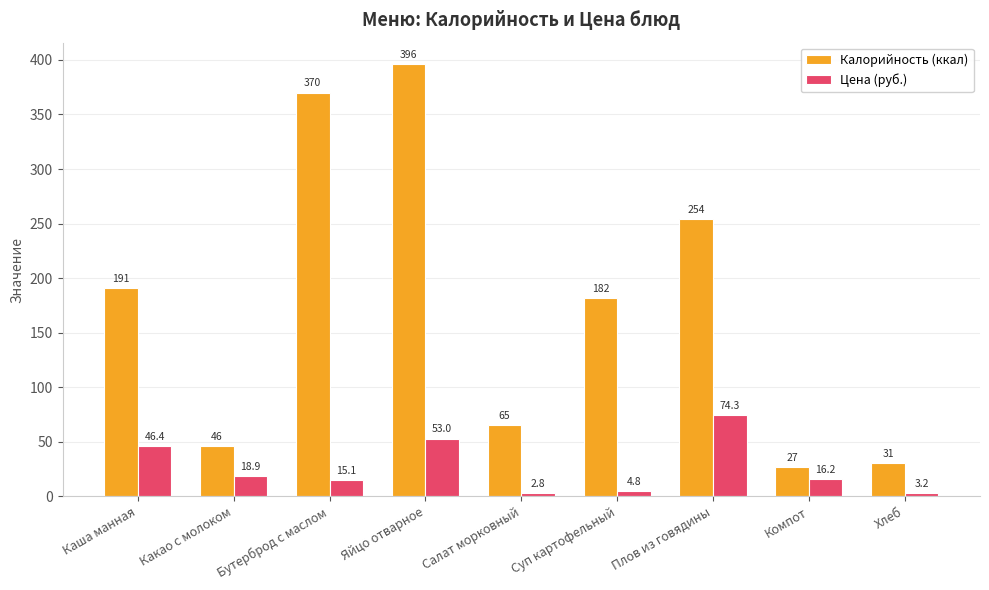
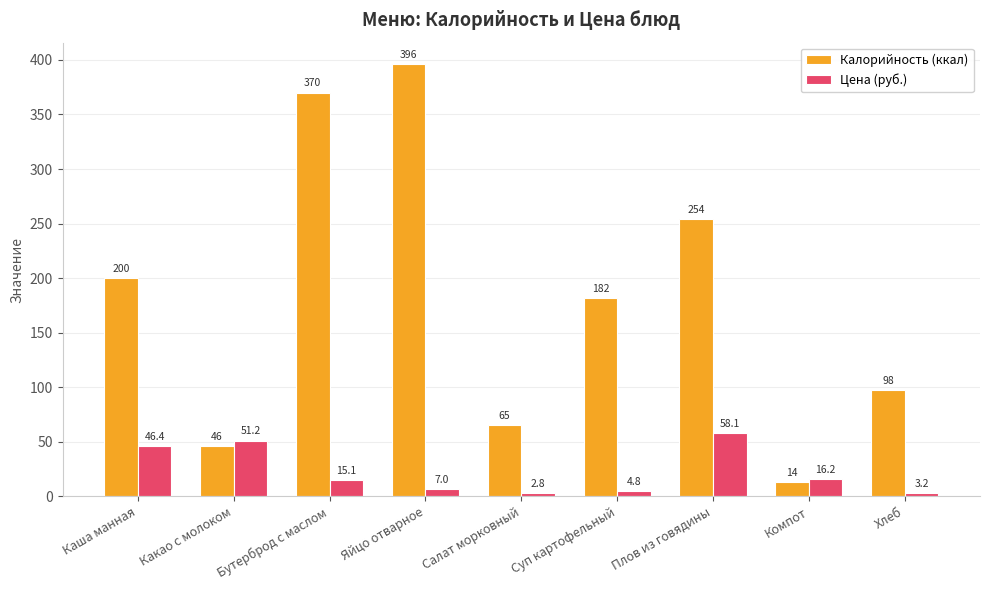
  {
    "Калорийность (ккал)": {
-     "Каша манная": 191,
+     "Каша манная": 200,
      "Какао с молоком": 46,
      "Бутерброд с маслом": 370,
      "Яйцо отварное": 396,
      "Салат морковный": 65,
      "Суп картофельный": 182,
      "Плов из говядины": 254,
-     "Компот": 27,
-     "Хлеб": 31
+     "Компот": 14,
+     "Хлеб": 98
    },
    "Цена (руб.)": {
      "Каша манная": 46.4,
-     "Какао с молоком": 18.9,
+     "Какао с молоком": 51.2,
      "Бутерброд с маслом": 15.1,
-     "Яйцо отварное": 53.0,
+     "Яйцо отварное": 7.0,
      "Салат морковный": 2.8,
      "Суп картофельный": 4.8,
-     "Плов из говядины": 74.3,
+     "Плов из говядины": 58.1,
      "Компот": 16.2,
      "Хлеб": 3.2
    }
  }
